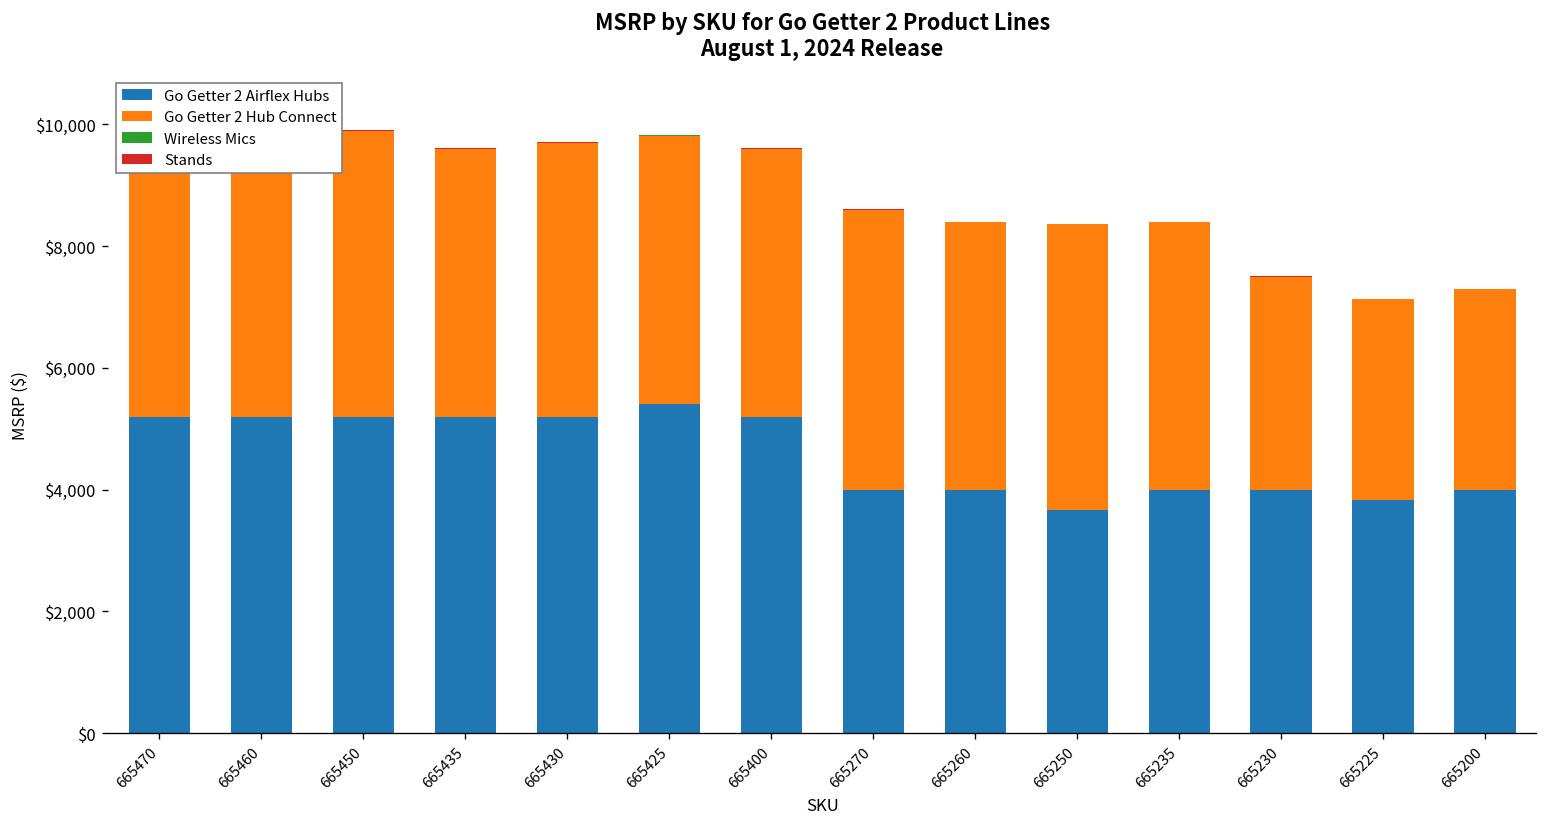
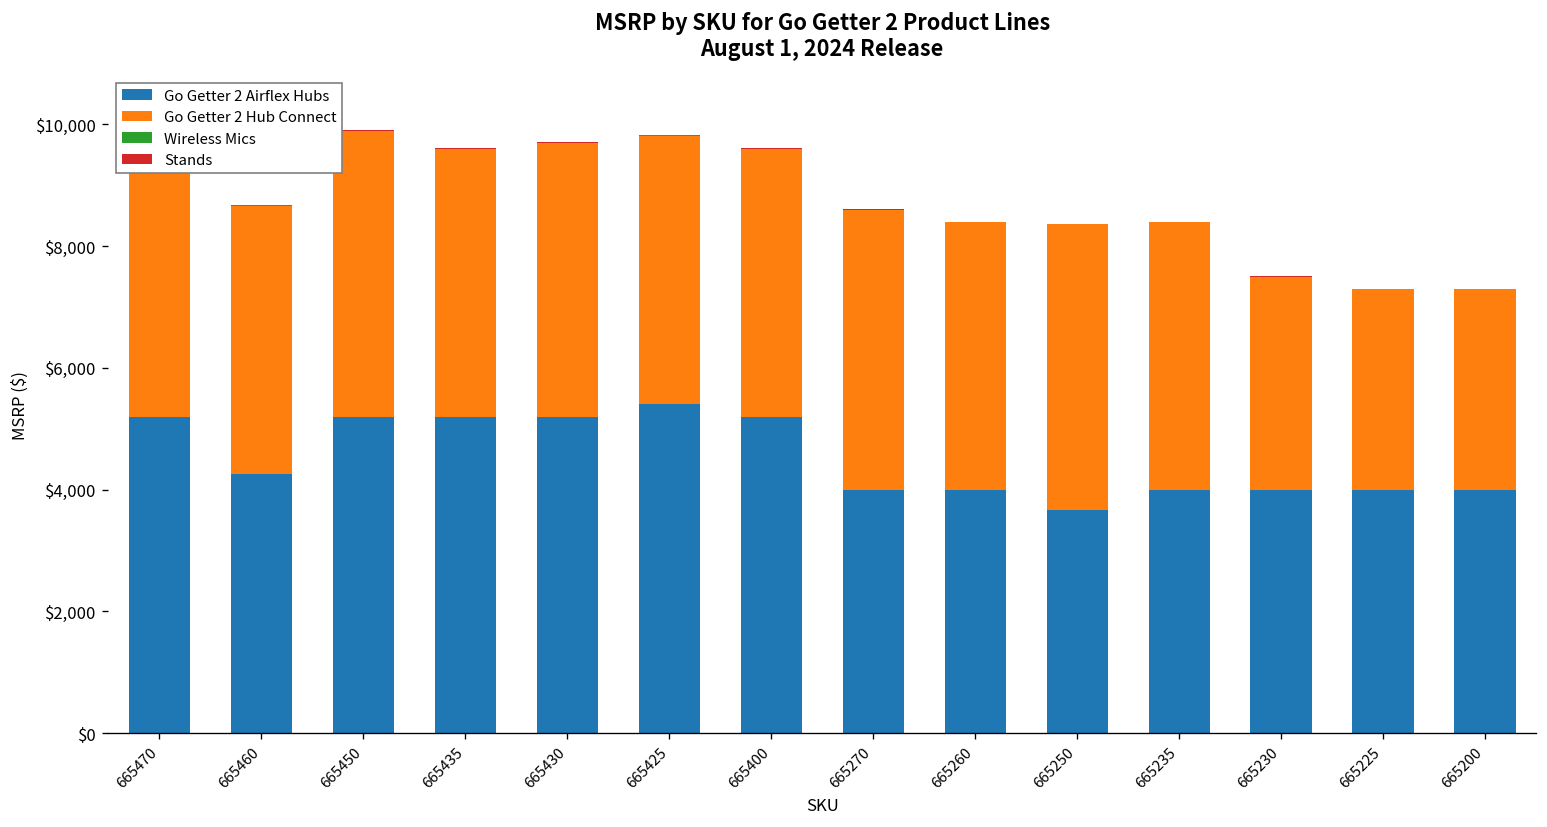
  {
    "Go Getter 2 Airflex Hubs": {
      "665470": "$5,200",
-     "665460": "$5,200",
+     "665460": "$4,300",
      "665450": "$5,200",
      "665435": "$5,200",
      "665430": "$5,200",
      "665425": "$5,400",
      "665400": "$5,200",
      "665270": "$4,000",
      "665260": "$4,000",
      "665250": "$3,700",
      "665235": "$4,000",
      "665230": "$4,000",
-     "665225": "$3,800",
+     "665225": "$4,000",
      "665200": "$4,000"
    },
    "Go Getter 2 Hub Connect": {
      "665450": "$4,700",
      "665435": "$4,400",
      "665430": "$4,500",
      "665425": "$4,400",
      "665400": "$4,400",
      "665270": "$4,600",
      "665260": "$4,400",
      "665250": "$4,700",
      "665235": "$4,400",
      "665230": "$3,500",
      "665225": "$3,300",
      "665200": "$3,300"
    }
  }
